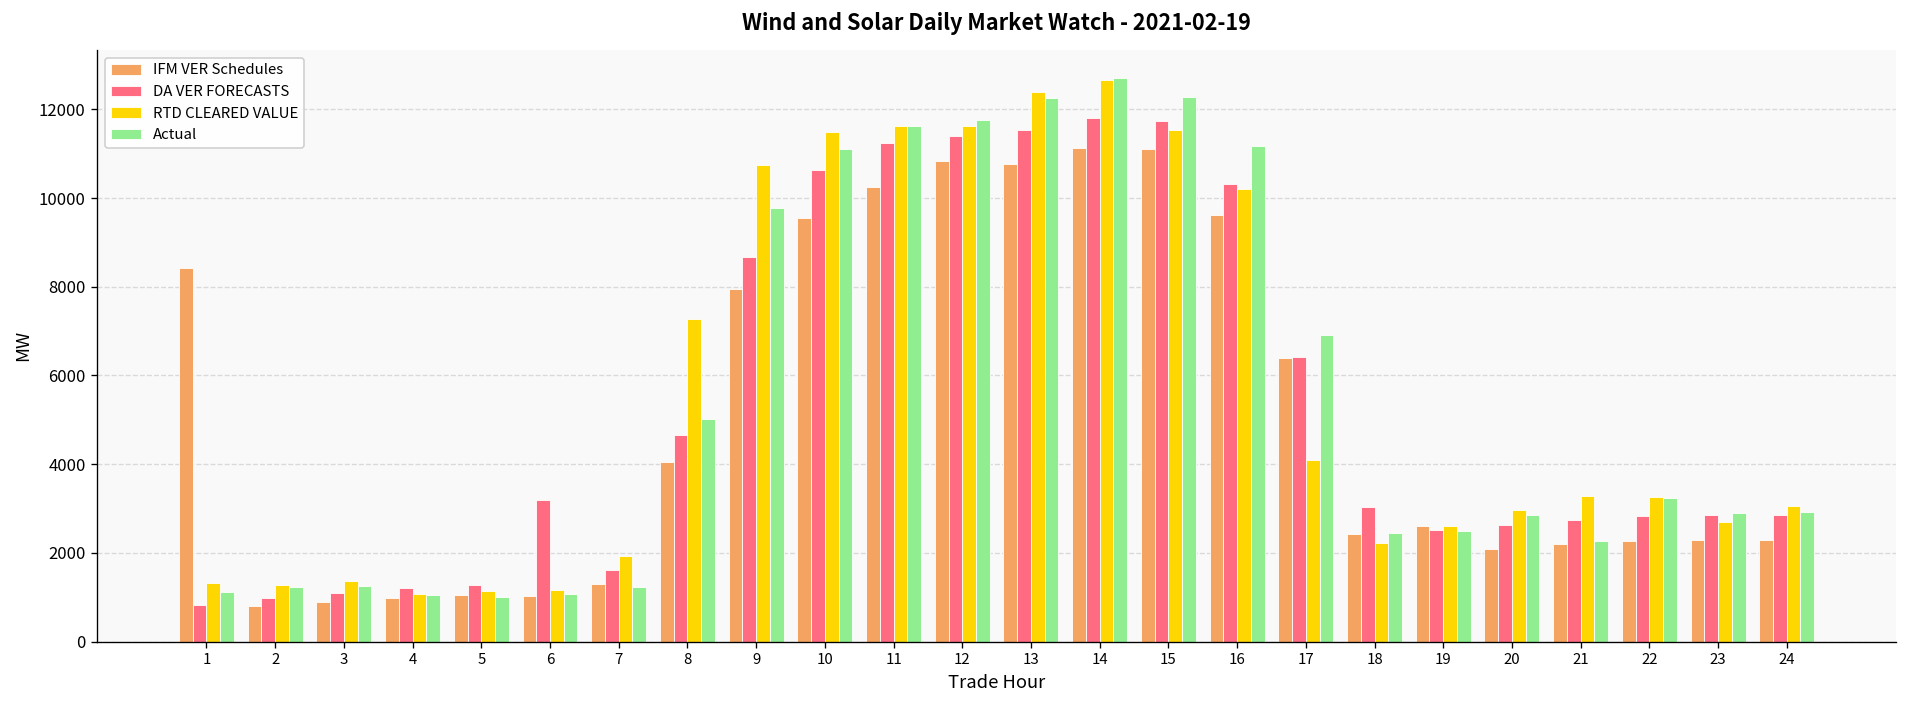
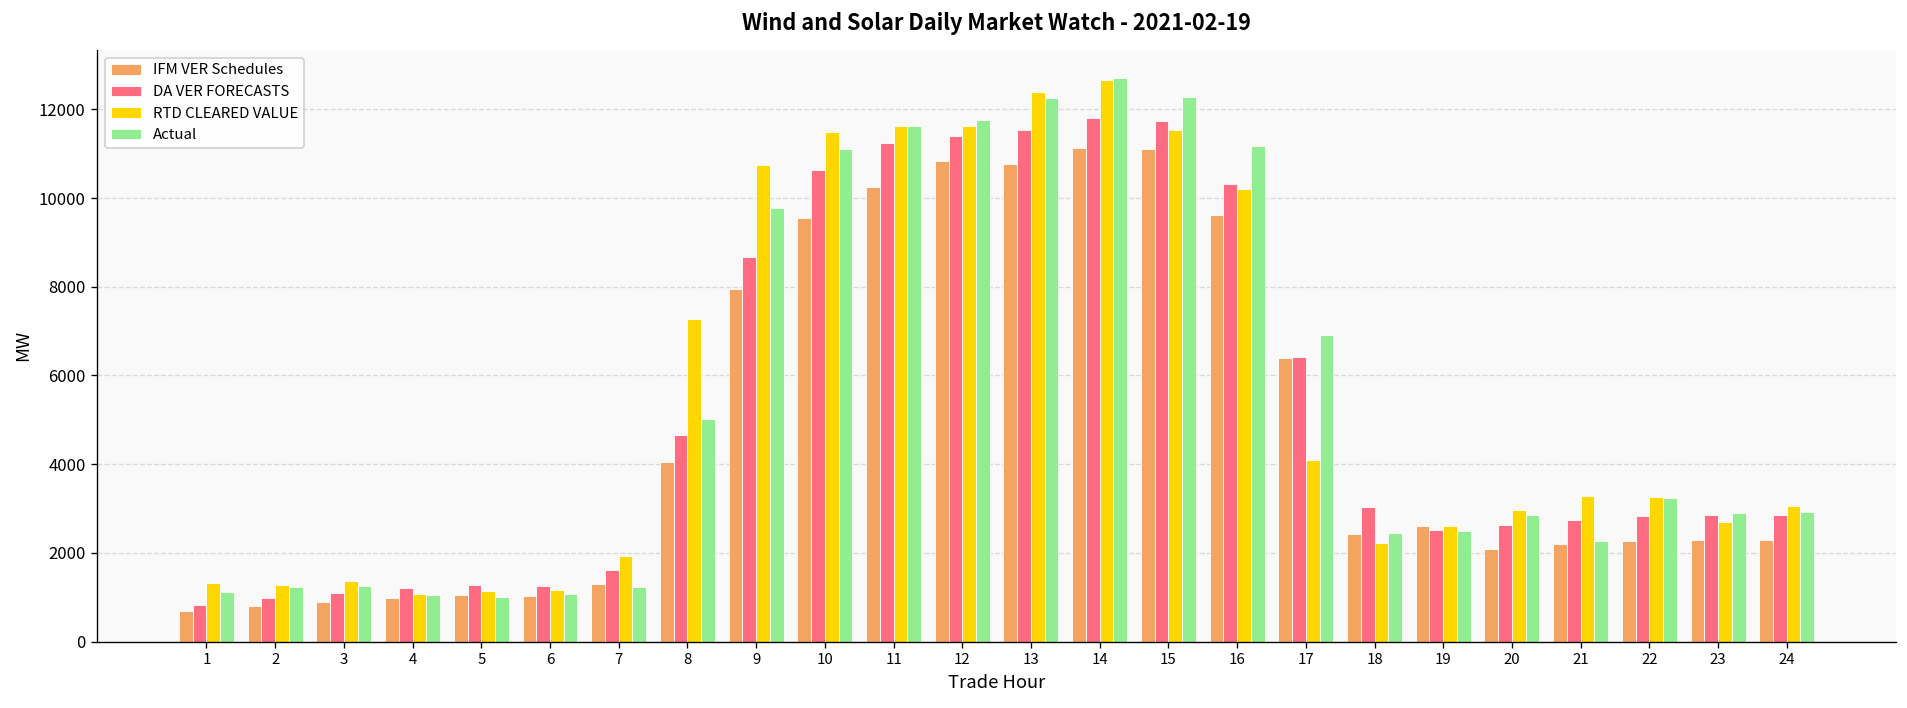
  {
    "IFM VER Schedules": {
-     "1": 8400,
+     "1": 700,
      "2": 800,
      "3": 900,
      "4": 1000,
      "5": 1000,
      "6": 1000,
      "7": 1300,
      "8": 4000,
      "9": 7900,
      "10": 9600,
      "11": 10300,
      "12": 10800,
      "13": 10800,
      "14": 11100,
      "15": 11100,
      "16": 9600,
      "17": 6400,
      "18": 2400,
      "19": 2600,
      "20": 2100,
      "21": 2200,
      "22": 2300,
      "23": 2300,
      "24": 2300
    },
    "DA VER FORECASTS": {
      "1": 800,
      "2": 1000,
      "3": 1100,
      "4": 1200,
      "5": 1300,
-     "6": 3200,
+     "6": 1300,
      "7": 1600,
      "8": 4700,
      "9": 8700,
      "10": 10600,
      "11": 11200,
      "12": 11400,
      "13": 11500,
      "14": 11800,
      "15": 11700,
      "16": 10300,
      "17": 6400,
      "18": 3000,
      "19": 2500,
      "20": 2600,
      "21": 2700,
      "22": 2800,
      "23": 2900,
      "24": 2900
    },
    "RTD CLEARED VALUE": {
      "1": 1300,
      "2": 1300,
      "3": 1400,
      "4": 1100,
      "5": 1100,
      "6": 1200,
      "7": 1900,
      "8": 7300,
      "9": 10800,
      "10": 11500,
      "11": 11600,
      "12": 11600,
      "13": 12400,
      "14": 12700,
      "15": 11500,
      "16": 10200,
      "17": 4100,
      "18": 2200,
      "19": 2600,
      "20": 3000,
      "21": 3300,
      "22": 3300,
      "23": 2700,
      "24": 3100
    },
    "Actual": {
      "1": 1100,
      "2": 1200,
      "3": 1300,
      "4": 1000,
      "5": 1000,
      "6": 1100,
      "7": 1200,
      "8": 5000,
      "9": 9800,
      "10": 11100,
      "11": 11600,
      "12": 11800,
      "13": 12300,
      "14": 12700,
      "15": 12300,
      "16": 11200,
      "17": 6900,
      "18": 2500,
      "19": 2500,
      "20": 2900,
      "21": 2300,
      "22": 3200,
      "23": 2900,
      "24": 2900
    }
  }
